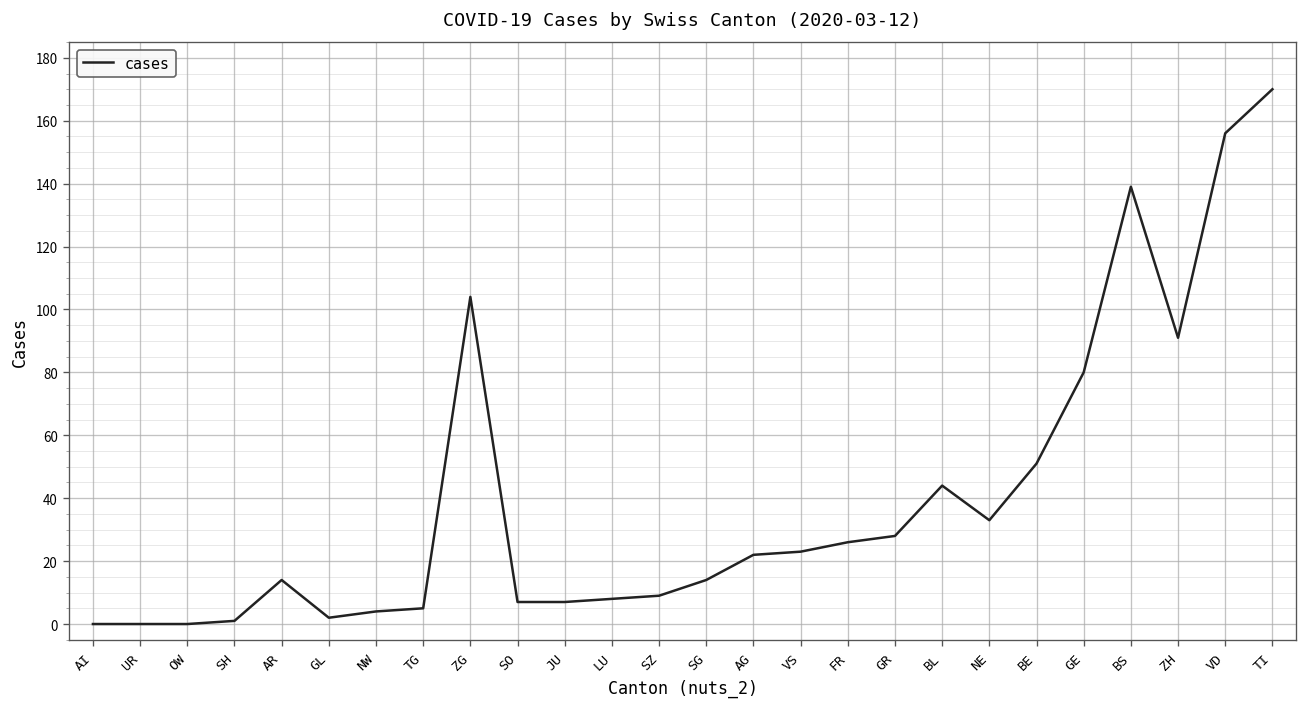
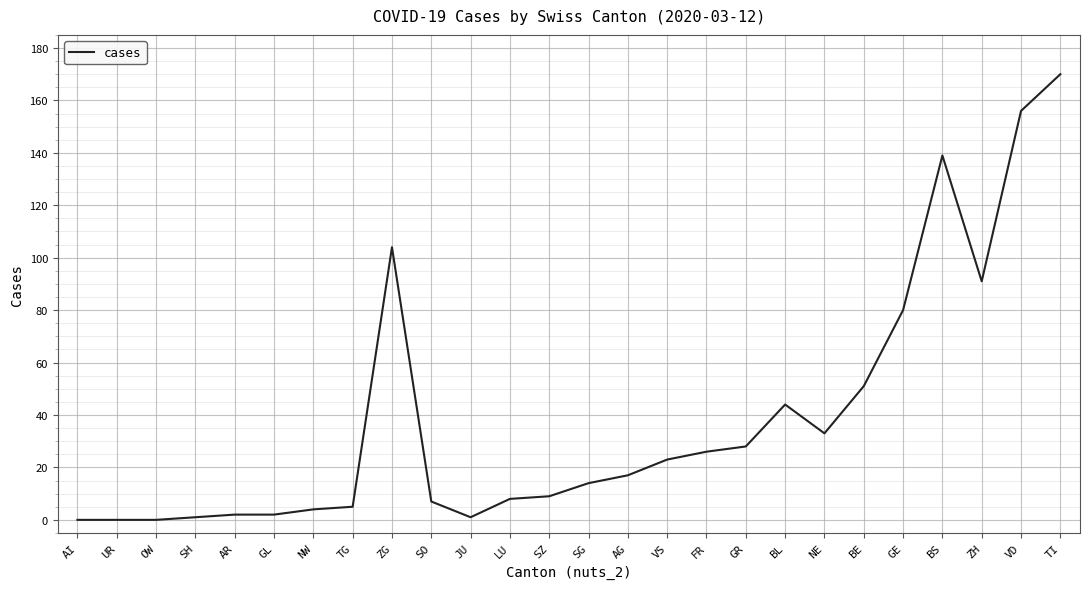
  {
    "AI": 0,
    "UR": 0,
    "OW": 0,
    "SH": 1,
-   "AR": 14,
+   "AR": 2,
    "GL": 2,
    "NW": 4,
    "TG": 5,
    "ZG": 104,
    "SO": 7,
-   "JU": 7,
+   "JU": 1,
    "LU": 8,
    "SZ": 9,
    "SG": 14,
-   "AG": 22,
+   "AG": 17,
    "VS": 23,
    "FR": 26,
    "GR": 28,
    "BL": 44,
    "NE": 33,
    "BE": 51,
    "GE": 80,
    "BS": 139,
    "ZH": 91,
    "VD": 156,
    "TI": 170
  }
